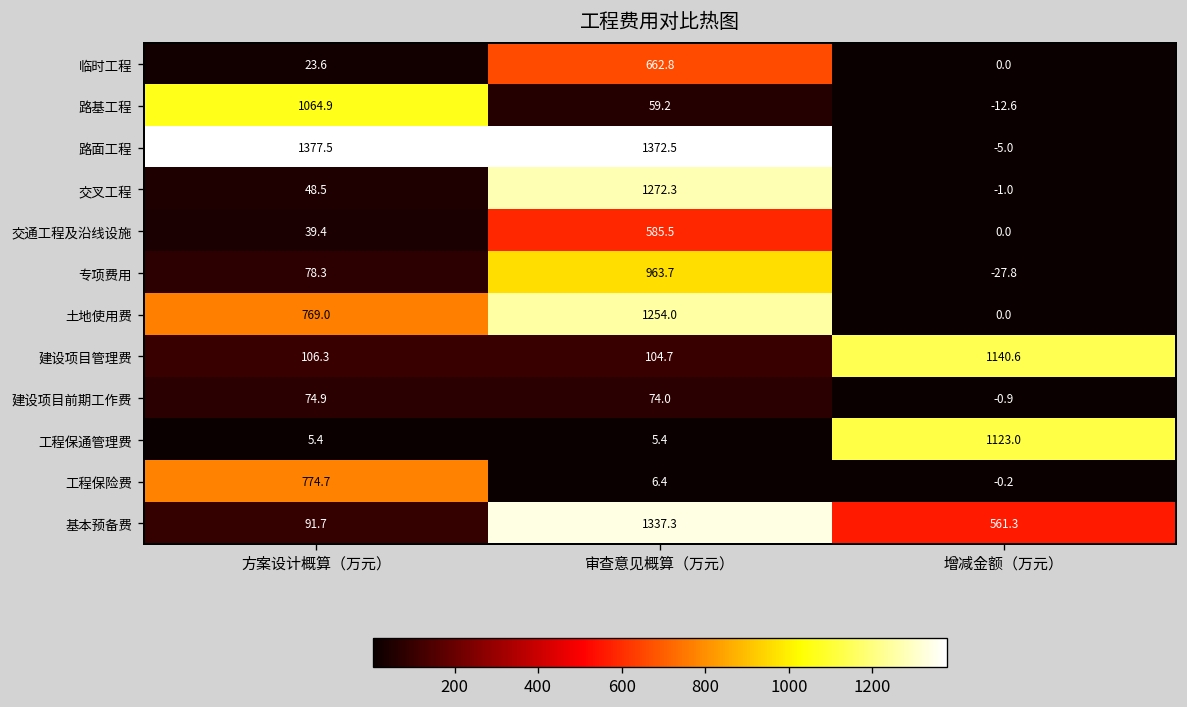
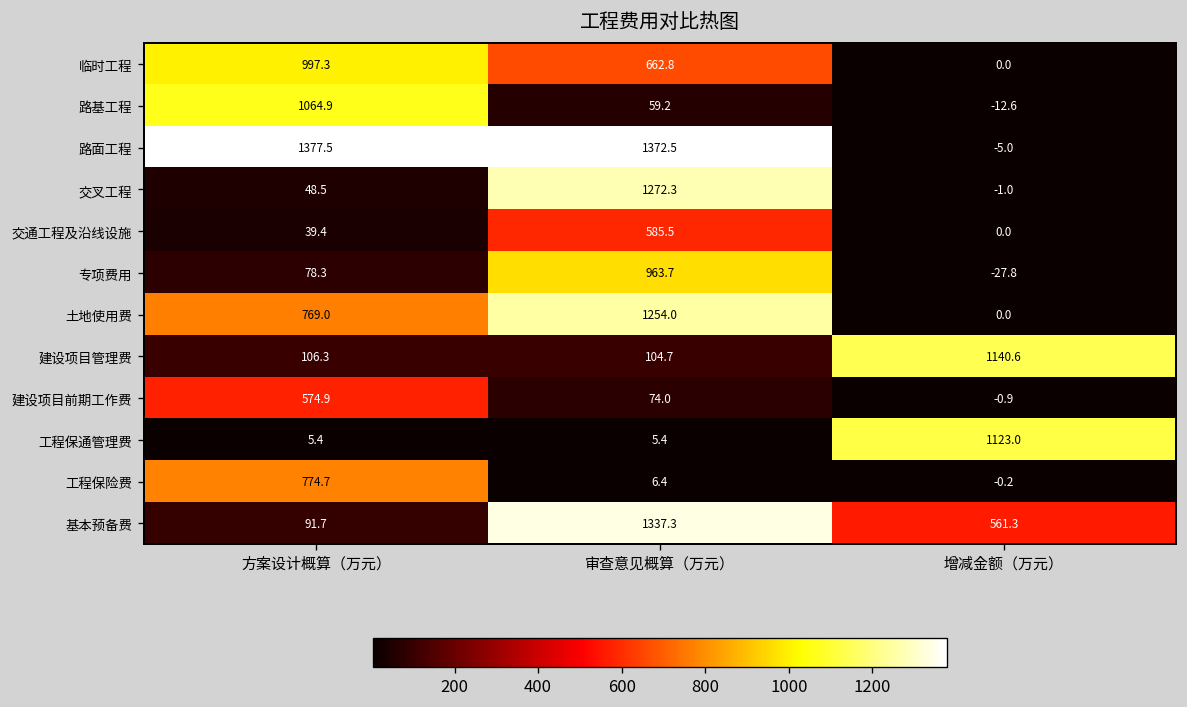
  {
    "临时工程": {
-     "方案设计概算（万元）": 23.6,
+     "方案设计概算（万元）": 997.3,
      "审查意见概算（万元）": 662.8,
      "增减金额（万元）": 0.0
    },
    "路基工程": {
      "方案设计概算（万元）": 1064.9,
      "审查意见概算（万元）": 59.2,
      "增减金额（万元）": -12.6
    },
    "路面工程": {
      "方案设计概算（万元）": 1377.5,
      "审查意见概算（万元）": 1372.5,
      "增减金额（万元）": -5.0
    },
    "交叉工程": {
      "方案设计概算（万元）": 48.5,
      "审查意见概算（万元）": 1272.3,
      "增减金额（万元）": -1.0
    },
    "交通工程及沿线设施": {
      "方案设计概算（万元）": 39.4,
      "审查意见概算（万元）": 585.5,
      "增减金额（万元）": 0.0
    },
    "专项费用": {
      "方案设计概算（万元）": 78.3,
      "审查意见概算（万元）": 963.7,
      "增减金额（万元）": -27.8
    },
    "土地使用费": {
      "方案设计概算（万元）": 769.0,
      "审查意见概算（万元）": 1254.0,
      "增减金额（万元）": 0.0
    },
    "建设项目管理费": {
      "方案设计概算（万元）": 106.3,
      "审查意见概算（万元）": 104.7,
      "增减金额（万元）": 1140.6
    },
    "建设项目前期工作费": {
-     "方案设计概算（万元）": 74.9,
+     "方案设计概算（万元）": 574.9,
      "审查意见概算（万元）": 74.0,
      "增减金额（万元）": -0.9
    },
    "工程保通管理费": {
      "方案设计概算（万元）": 5.4,
      "审查意见概算（万元）": 5.4,
      "增减金额（万元）": 1123.0
    },
    "工程保险费": {
      "方案设计概算（万元）": 774.7,
      "审查意见概算（万元）": 6.4,
      "增减金额（万元）": -0.2
    },
    "基本预备费": {
      "方案设计概算（万元）": 91.7,
      "审查意见概算（万元）": 1337.3,
      "增减金额（万元）": 561.3
    }
  }
